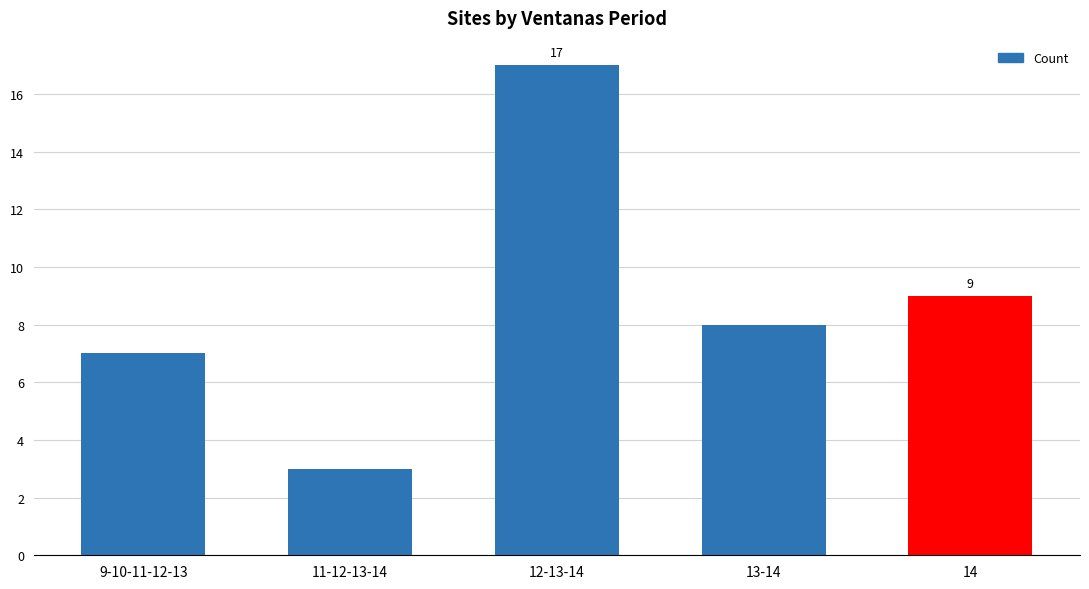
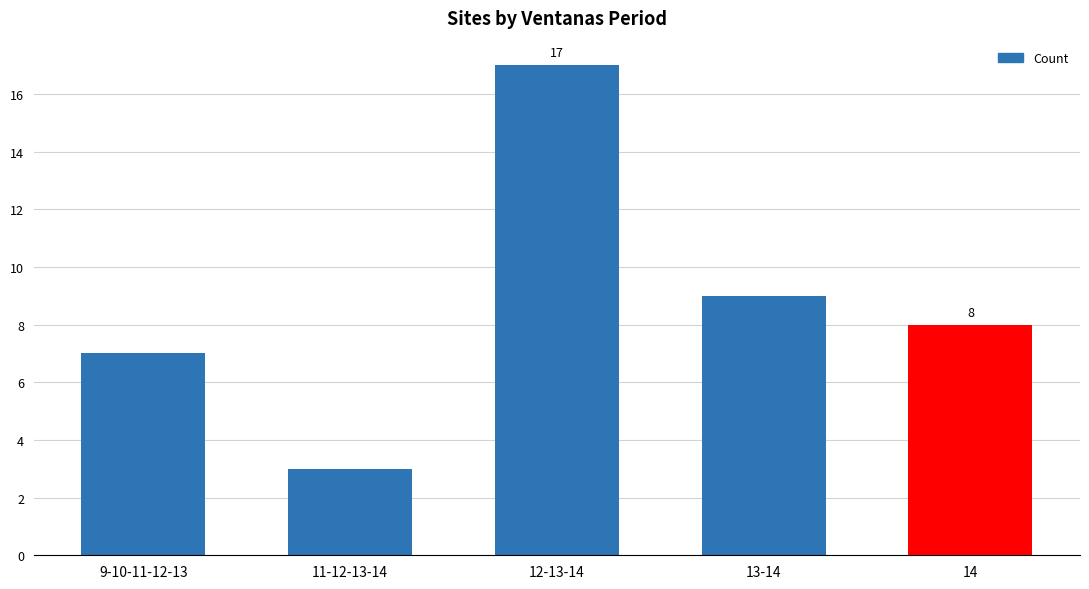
  {
    "12-13-14": 17,
-   "13-14": 8,
-   "14": 9
+   "13-14": 9,
+   "14": 8
  }
